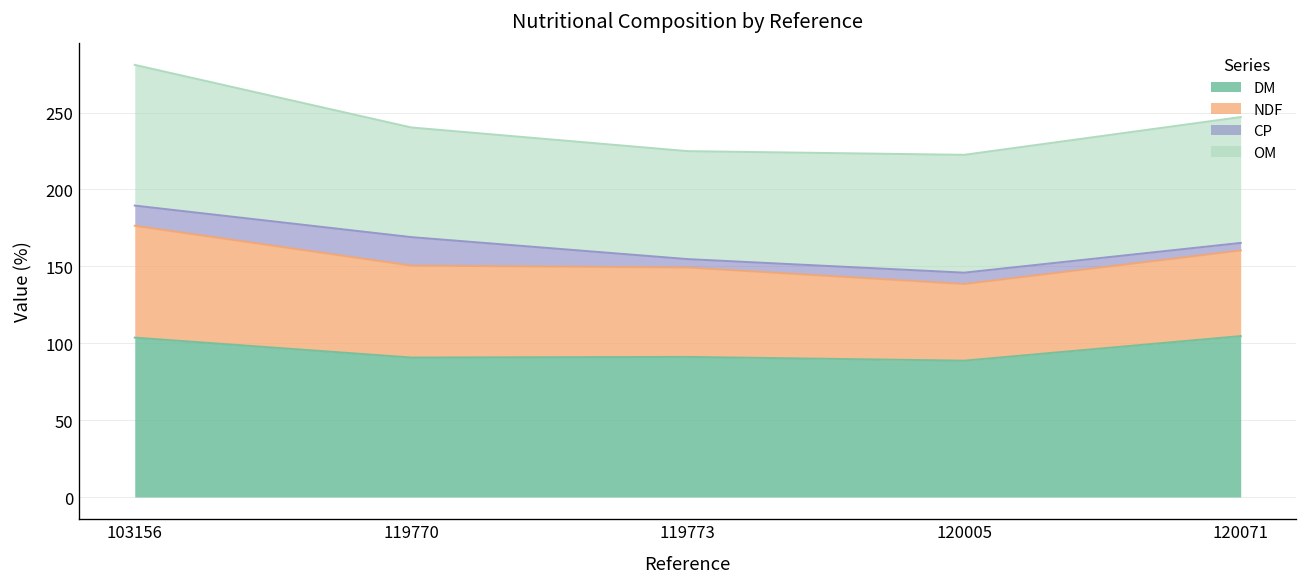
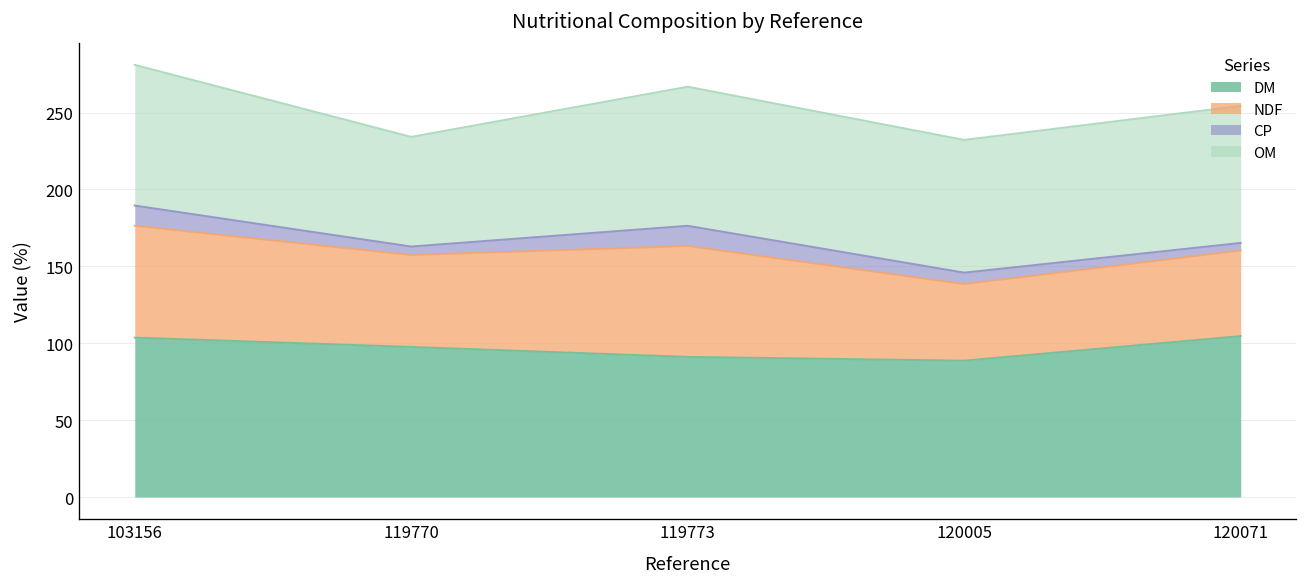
  {
    "DM": {
      "103156": 104,
-     "119770": 91,
+     "119770": 98,
      "119773": 91,
      "120005": 89,
      "120071": 105
    },
    "NDF": {
      "103156": 73,
      "119770": 60,
-     "119773": 58,
+     "119773": 72,
      "120005": 50,
      "120071": 56
    },
    "CP": {
      "103156": 13,
-     "119770": 19,
-     "119773": 5,
+     "119770": 6,
+     "119773": 13,
      "120005": 7,
      "120071": 5
    },
    "OM": {
      "103156": 91,
      "119770": 71,
-     "119773": 70,
-     "120005": 77,
-     "120071": 82
+     "119773": 90,
+     "120005": 86,
+     "120071": 89
    }
  }
